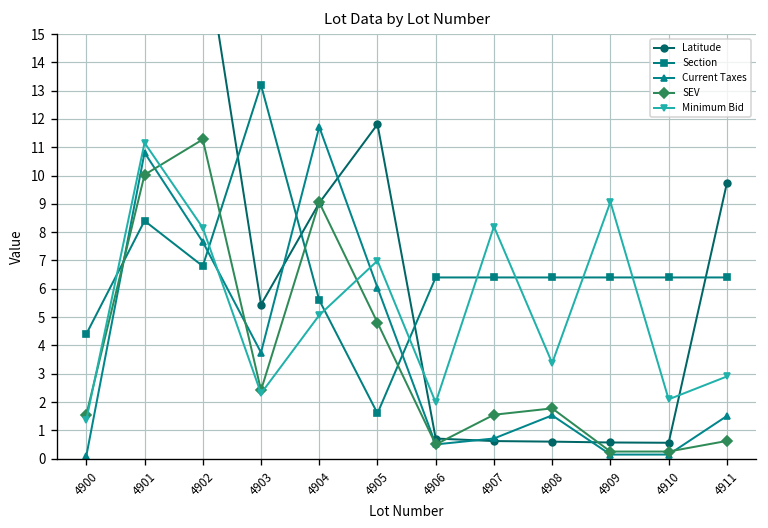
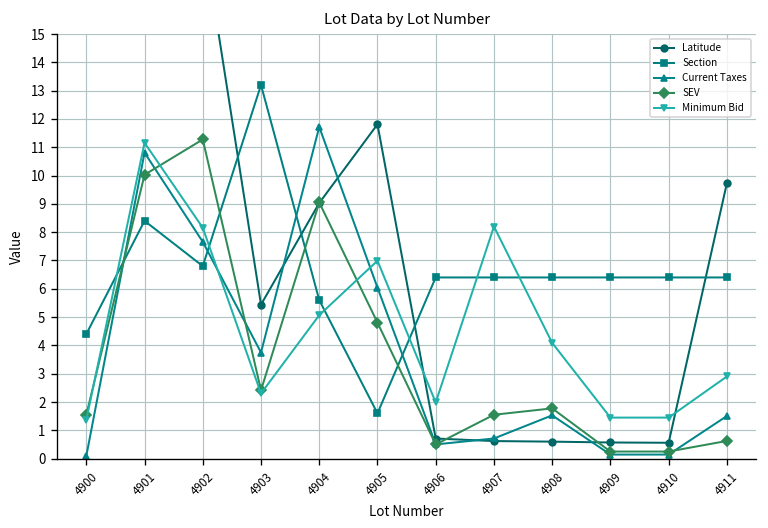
  {
    "SEV": {
      "4900": 1.5,
      "4901": 10.0,
      "4902": 11.3,
      "4903": 2.4,
      "4905": 4.8,
      "4907": 1.6,
      "4908": 1.8,
      "4911": 0.6
    },
    "Minimum Bid": {
      "4900": 1.4,
      "4901": 11.2,
      "4902": 8.2,
      "4903": 2.3,
      "4904": 5.1,
      "4905": 7.0,
      "4906": 2.0,
      "4907": 8.2,
-     "4908": 3.4,
-     "4909": 9.1,
-     "4910": 2.1,
+     "4908": 4.1,
+     "4909": 1.4,
+     "4910": 1.4,
      "4911": 2.9
    }
  }
